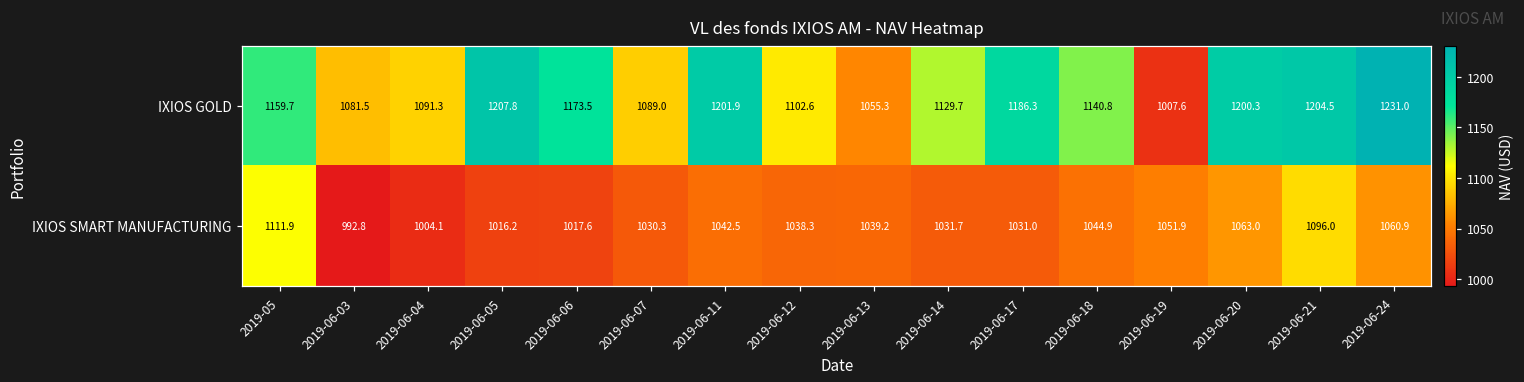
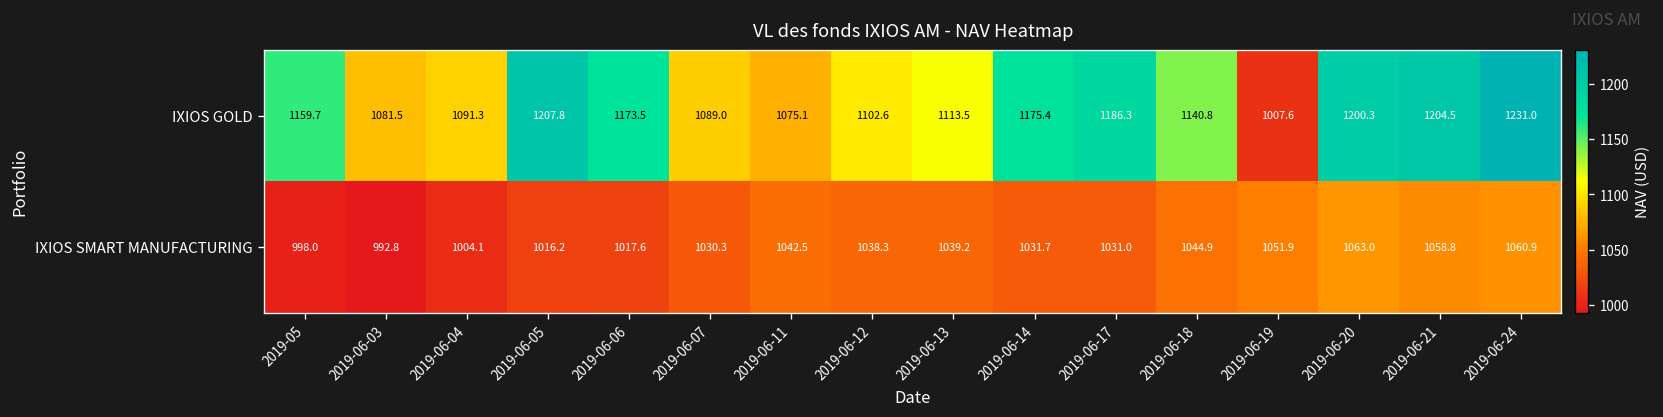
  {
    "IXIOS GOLD": {
      "2019-05": 1159.7,
      "2019-06-03": 1081.5,
      "2019-06-04": 1091.3,
      "2019-06-05": 1207.8,
      "2019-06-06": 1173.5,
      "2019-06-07": 1089.0,
-     "2019-06-11": 1201.9,
+     "2019-06-11": 1075.1,
      "2019-06-12": 1102.6,
-     "2019-06-13": 1055.3,
-     "2019-06-14": 1129.7,
+     "2019-06-13": 1113.5,
+     "2019-06-14": 1175.4,
      "2019-06-17": 1186.3,
      "2019-06-18": 1140.8,
      "2019-06-19": 1007.6,
      "2019-06-20": 1200.3,
      "2019-06-21": 1204.5,
      "2019-06-24": 1231.0
    },
    "IXIOS SMART MANUFACTURING": {
-     "2019-05": 1111.9,
+     "2019-05": 998.0,
      "2019-06-03": 992.8,
      "2019-06-04": 1004.1,
      "2019-06-05": 1016.2,
      "2019-06-06": 1017.6,
      "2019-06-07": 1030.3,
      "2019-06-11": 1042.5,
      "2019-06-12": 1038.3,
      "2019-06-13": 1039.2,
      "2019-06-14": 1031.7,
      "2019-06-17": 1031.0,
      "2019-06-18": 1044.9,
      "2019-06-19": 1051.9,
      "2019-06-20": 1063.0,
-     "2019-06-21": 1096.0,
+     "2019-06-21": 1058.8,
      "2019-06-24": 1060.9
    }
  }
